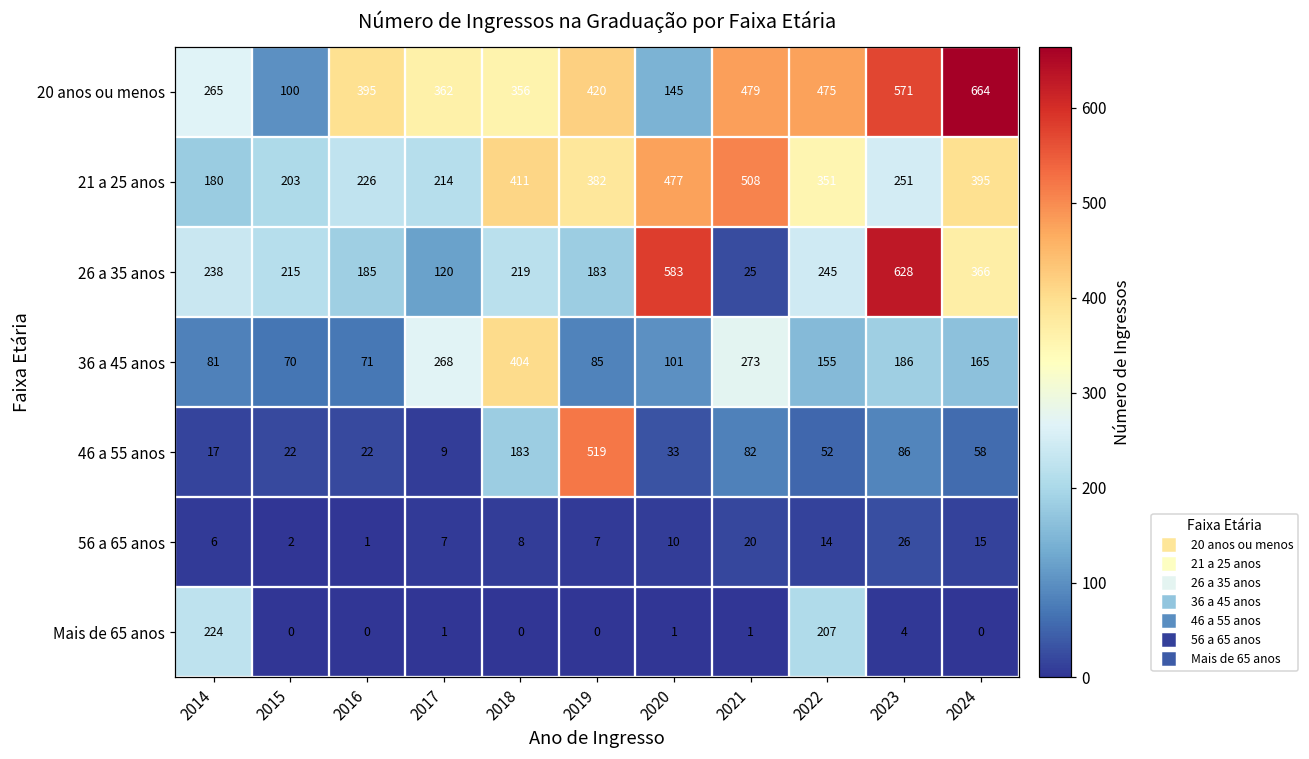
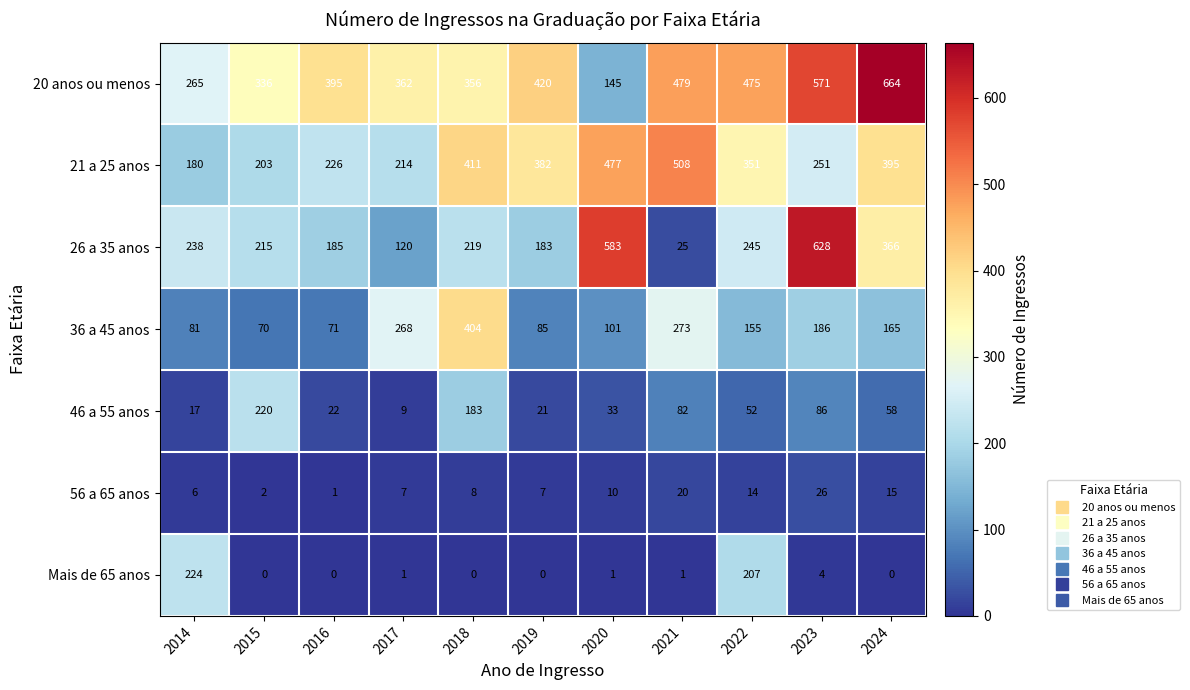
  {
    "20 anos ou menos": {
      "2014": 265,
-     "2015": 100,
+     "2015": 336,
      "2016": 395,
      "2017": 362,
      "2018": 356,
      "2019": 420,
      "2020": 145,
      "2021": 479,
      "2022": 475,
      "2023": 571,
      "2024": 664
    },
    "21 a 25 anos": {
      "2014": 180,
      "2015": 203,
      "2016": 226,
      "2017": 214,
      "2018": 411,
      "2019": 382,
      "2020": 477,
      "2021": 508,
      "2022": 351,
      "2023": 251,
      "2024": 395
    },
    "26 a 35 anos": {
      "2014": 238,
      "2015": 215,
      "2016": 185,
      "2017": 120,
      "2018": 219,
      "2019": 183,
      "2020": 583,
      "2021": 25,
      "2022": 245,
      "2023": 628,
      "2024": 366
    },
    "36 a 45 anos": {
      "2014": 81,
      "2015": 70,
      "2016": 71,
      "2017": 268,
      "2018": 404,
      "2019": 85,
      "2020": 101,
      "2021": 273,
      "2022": 155,
      "2023": 186,
      "2024": 165
    },
    "46 a 55 anos": {
      "2014": 17,
-     "2015": 22,
+     "2015": 220,
      "2016": 22,
      "2017": 9,
      "2018": 183,
-     "2019": 519,
+     "2019": 21,
      "2020": 33,
      "2021": 82,
      "2022": 52,
      "2023": 86,
      "2024": 58
    },
    "56 a 65 anos": {
      "2014": 6,
      "2015": 2,
      "2016": 1,
      "2017": 7,
      "2018": 8,
      "2019": 7,
      "2020": 10,
      "2021": 20,
      "2022": 14,
      "2023": 26,
      "2024": 15
    },
    "Mais de 65 anos": {
      "2014": 224,
      "2015": 0,
      "2016": 0,
      "2017": 1,
      "2018": 0,
      "2019": 0,
      "2020": 1,
      "2021": 1,
      "2022": 207,
      "2023": 4,
      "2024": 0
    }
  }
